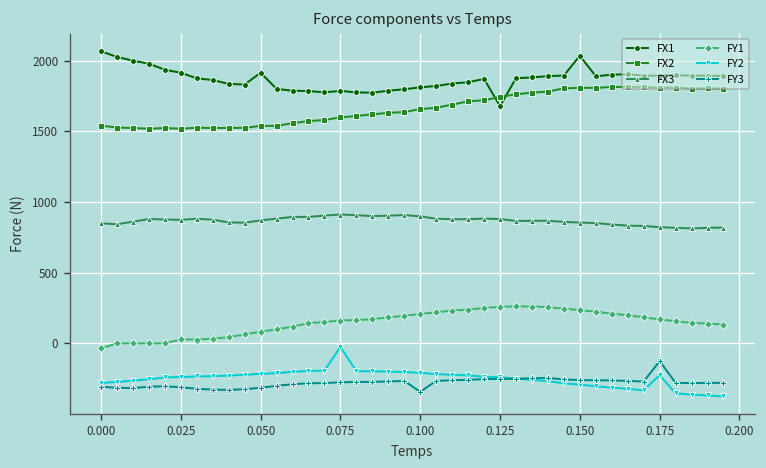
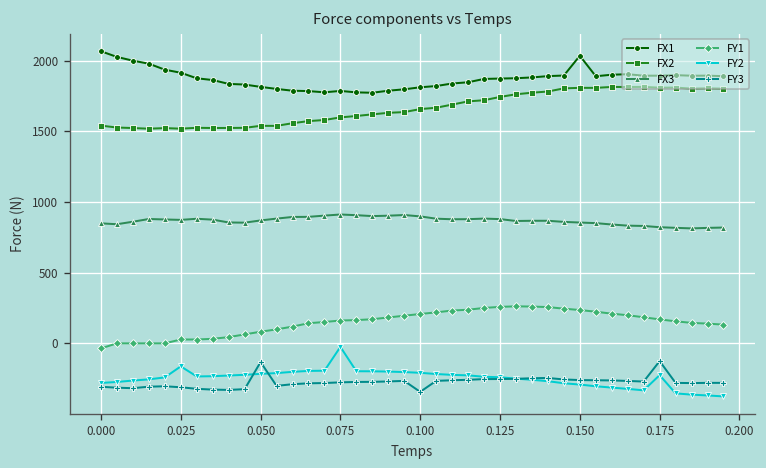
  {
    "FX1": {
      "0.000": 2070,
      "0.025": 1920,
-     "0.050": 1920,
+     "0.050": 1820,
      "0.075": 1790,
      "0.100": 1810,
-     "0.125": 1680,
+     "0.125": 1870,
      "0.150": 2040
    },
    "FY2": {
      "0.000": -280,
-     "0.025": -240,
+     "0.025": -160,
      "0.050": -220,
      "0.075": -30,
      "0.100": -210,
      "0.150": -290,
      "0.175": -230
    },
    "FY3": {
      "0.000": -310,
      "0.025": -310,
-     "0.050": -310,
+     "0.050": -130,
      "0.075": -280,
      "0.100": -340,
      "0.150": -260,
      "0.175": -130
    }
  }
